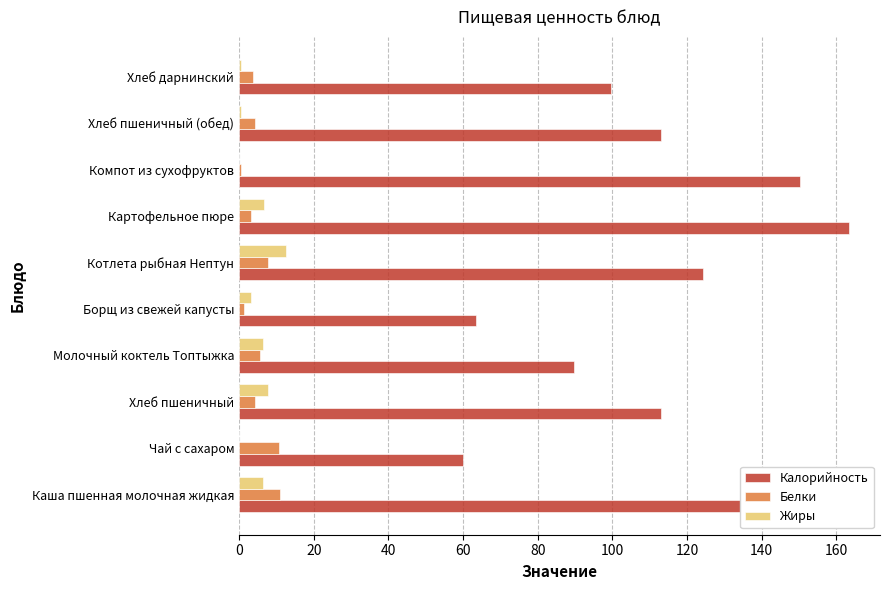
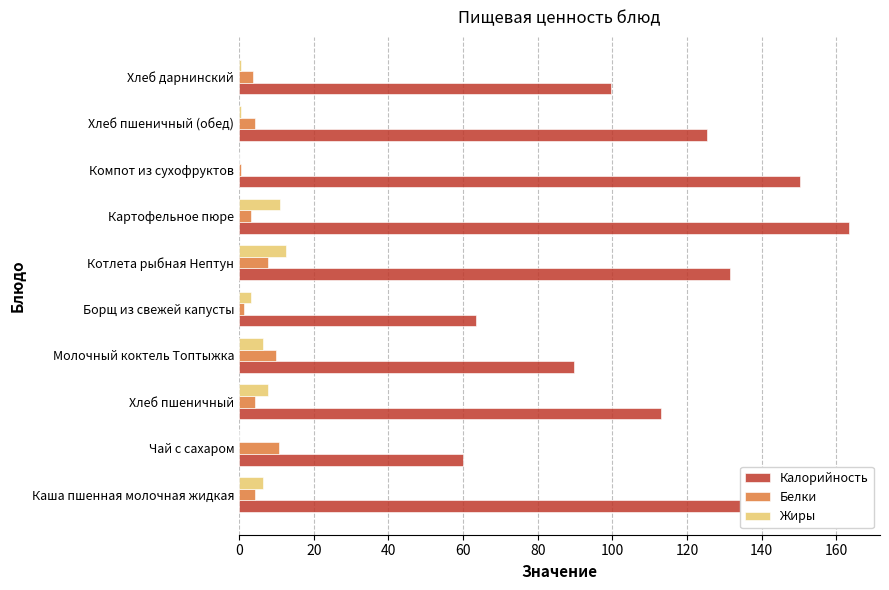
  {
    "Калорийность": {
      "Хлеб дарнинский": 100,
-     "Хлеб пшеничный (обед)": 113,
+     "Хлеб пшеничный (обед)": 125,
      "Компот из сухофруктов": 150,
      "Картофельное пюре": 164,
-     "Котлета рыбная Нептун": 124,
+     "Котлета рыбная Нептун": 131,
      "Борщ из свежей капусты": 64,
      "Молочный коктель Топтыжка": 90,
      "Хлеб пшеничный": 113,
      "Чай с сахаром": 60
    },
    "Белки": {
      "Хлеб дарнинский": 4,
      "Хлеб пшеничный (обед)": 4,
      "Картофельное пюре": 3,
      "Котлета рыбная Нептун": 8,
      "Борщ из свежей капусты": 1,
-     "Молочный коктель Топтыжка": 6,
+     "Молочный коктель Топтыжка": 10,
      "Хлеб пшеничный": 4,
      "Чай с сахаром": 11,
-     "Каша пшенная молочная жидкая": 11
+     "Каша пшенная молочная жидкая": 4
    },
    "Жиры": {
      "Компот из сухофруктов": 0,
-     "Картофельное пюре": 7,
+     "Картофельное пюре": 11,
      "Котлета рыбная Нептун": 13,
      "Борщ из свежей капусты": 3,
      "Молочный коктель Топтыжка": 6,
      "Хлеб пшеничный": 8,
      "Чай с сахаром": 0,
      "Каша пшенная молочная жидкая": 6
    }
  }
